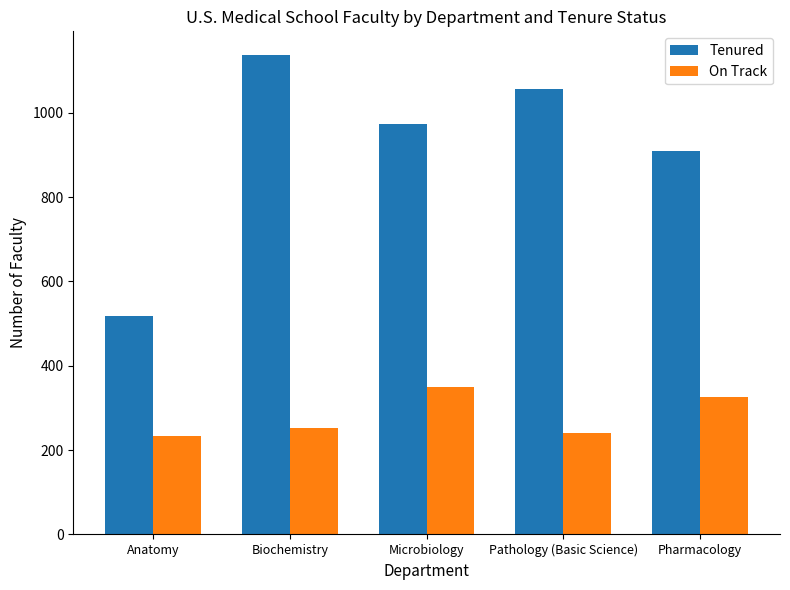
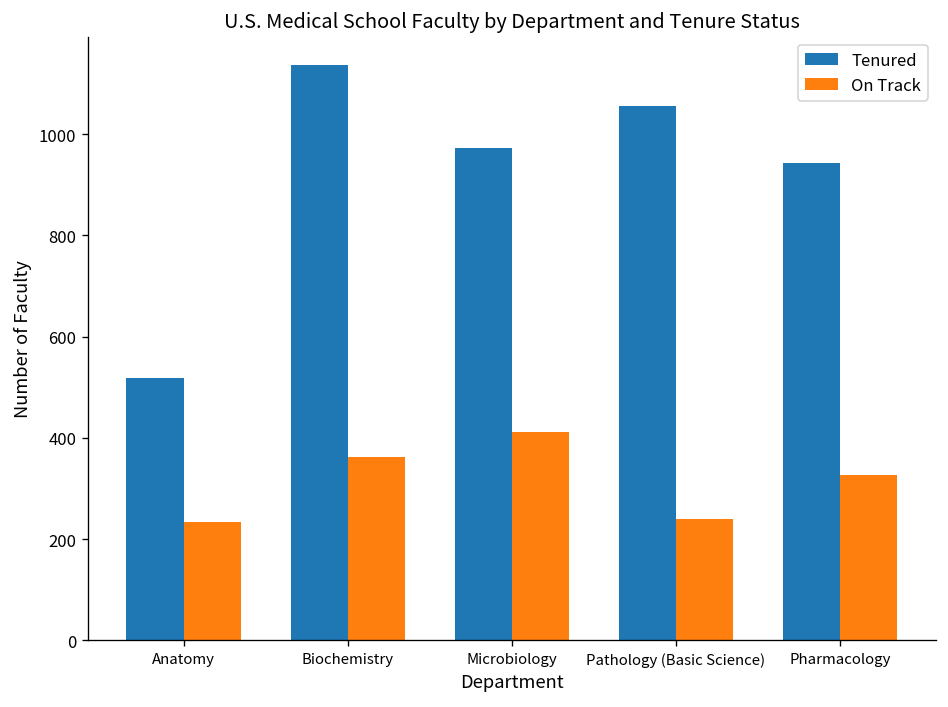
  {
    "Tenured": {
      "Anatomy": 520,
      "Biochemistry": 1140,
      "Microbiology": 970,
      "Pathology (Basic Science)": 1060,
-     "Pharmacology": 910
+     "Pharmacology": 940
    },
    "On Track": {
      "Anatomy": 230,
-     "Biochemistry": 250,
-     "Microbiology": 350,
+     "Biochemistry": 360,
+     "Microbiology": 410,
      "Pathology (Basic Science)": 240,
      "Pharmacology": 330
    }
  }
